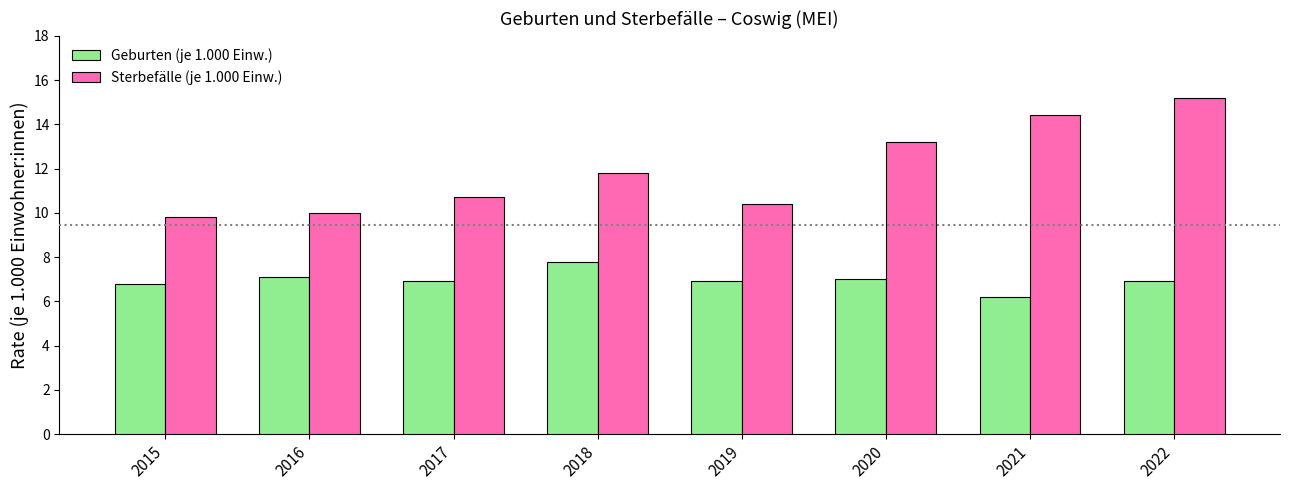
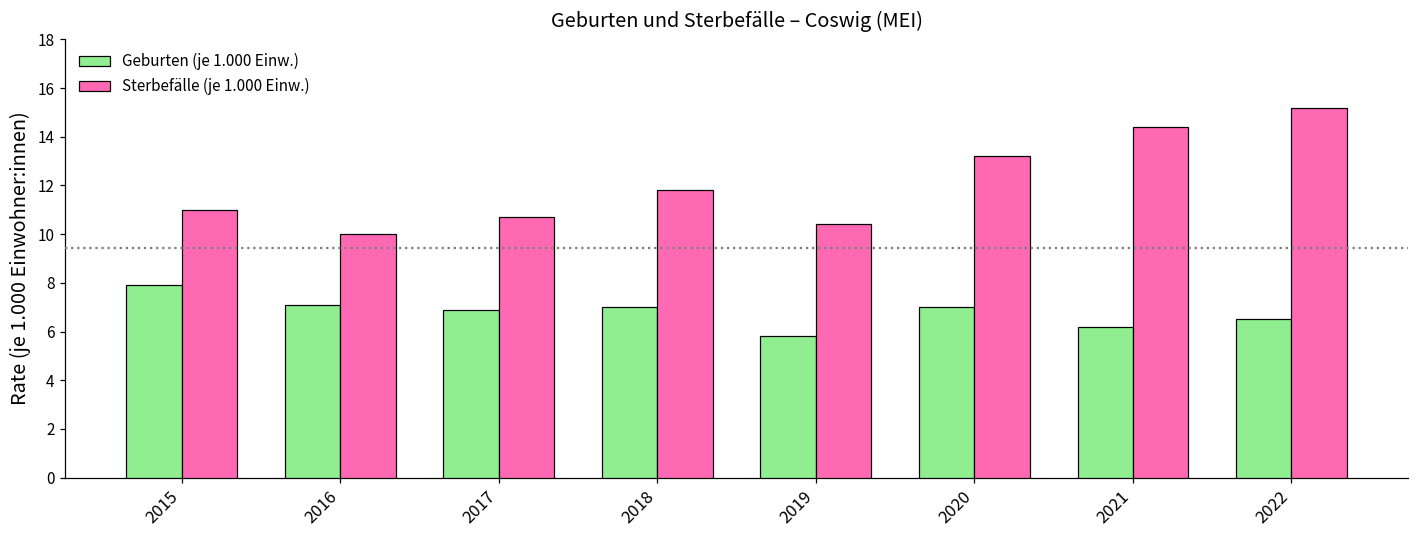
  {
    "Geburten (je 1.000 Einw.)": {
-     "2015": 6.8,
+     "2015": 7.9,
      "2016": 7.1,
      "2017": 6.9,
-     "2018": 7.8,
-     "2019": 6.9,
+     "2018": 7.0,
+     "2019": 5.8,
      "2020": 7.0,
      "2021": 6.2,
-     "2022": 6.9
+     "2022": 6.5
    },
    "Sterbefälle (je 1.000 Einw.)": {
-     "2015": 9.8,
+     "2015": 11.0,
      "2016": 10.0,
      "2017": 10.7,
      "2018": 11.8,
      "2019": 10.4,
      "2020": 13.2,
      "2021": 14.4,
      "2022": 15.2
    }
  }
